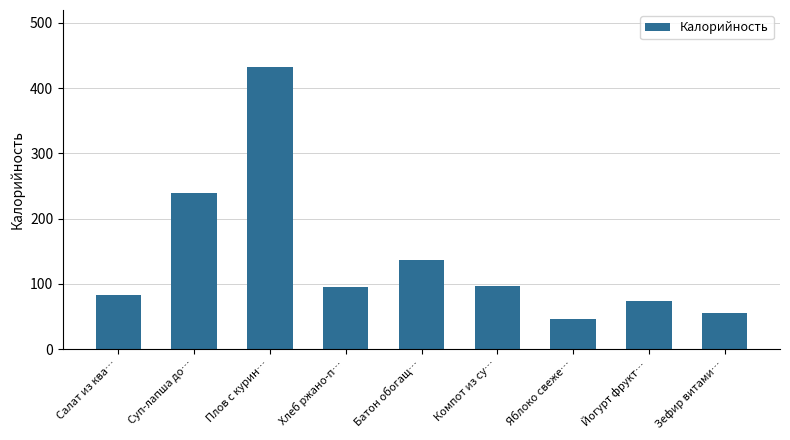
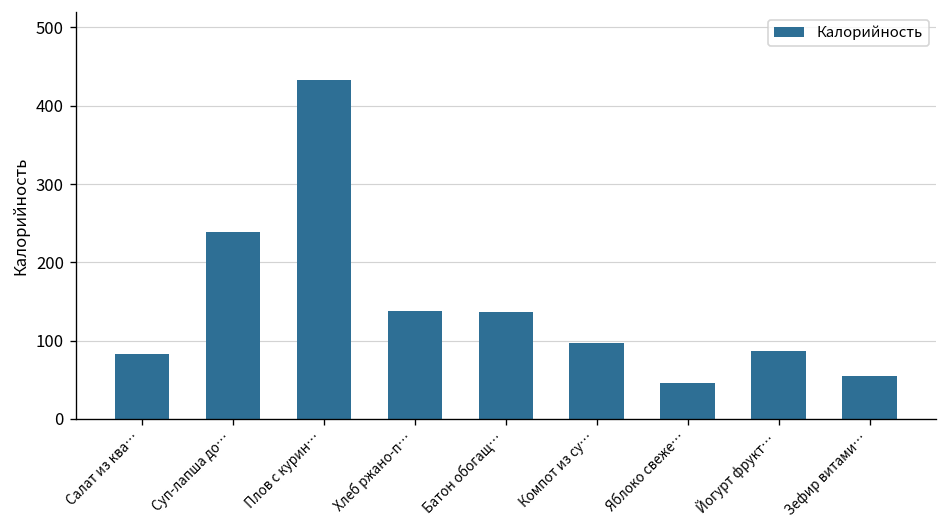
  {
    "Салат из ква…": 80,
    "Суп-лапша до…": 240,
    "Плов с курин…": 430,
-   "Хлеб ржано-п…": 100,
+   "Хлеб ржано-п…": 140,
    "Батон обогащ…": 140,
    "Компот из су…": 100,
    "Яблоко свеже…": 50,
-   "Йогурт фрукт…": 70,
+   "Йогурт фрукт…": 90,
    "Зефир витами…": 60
  }
